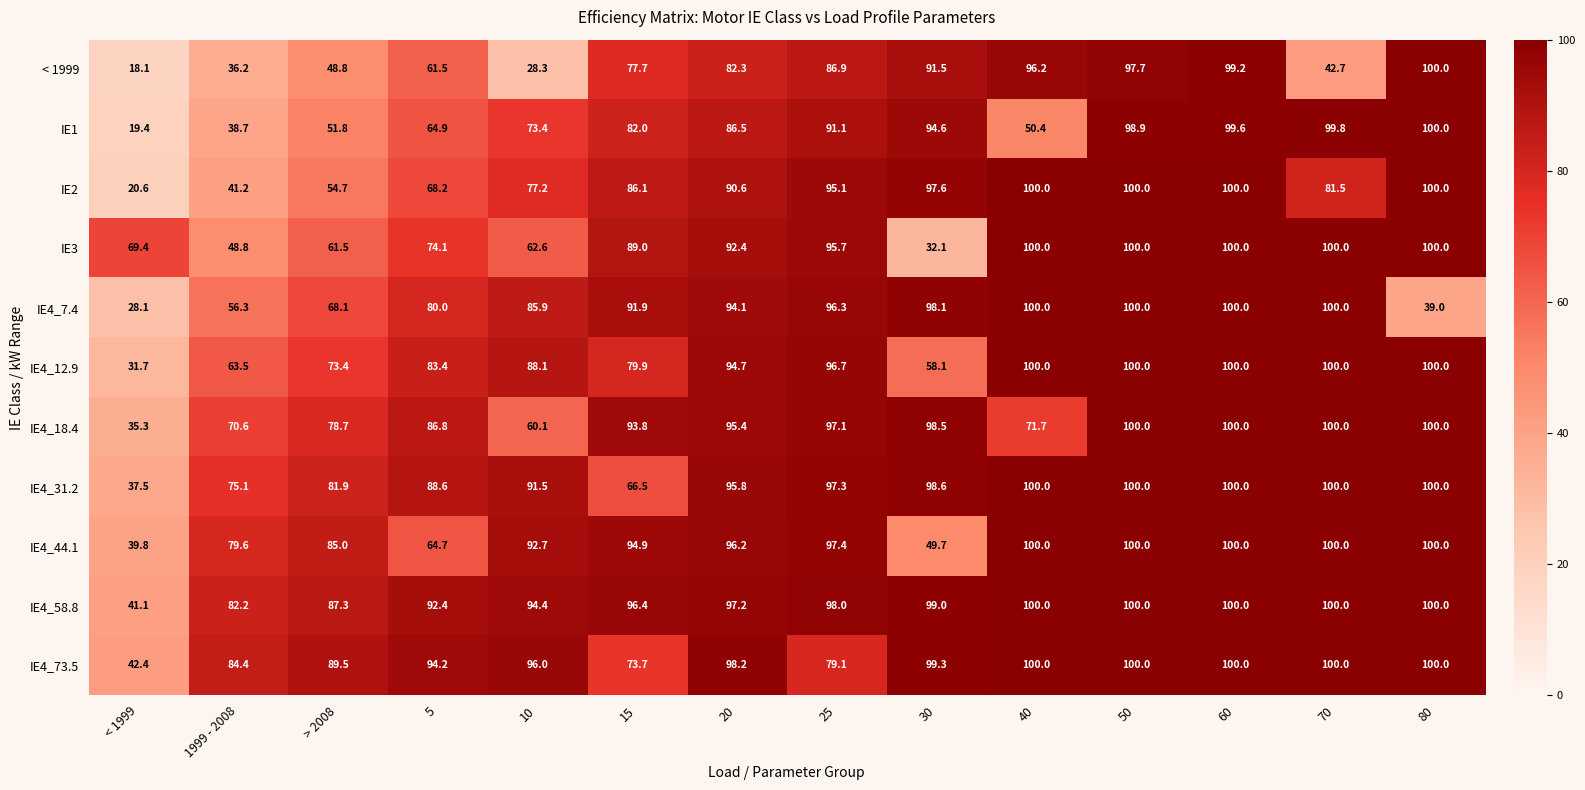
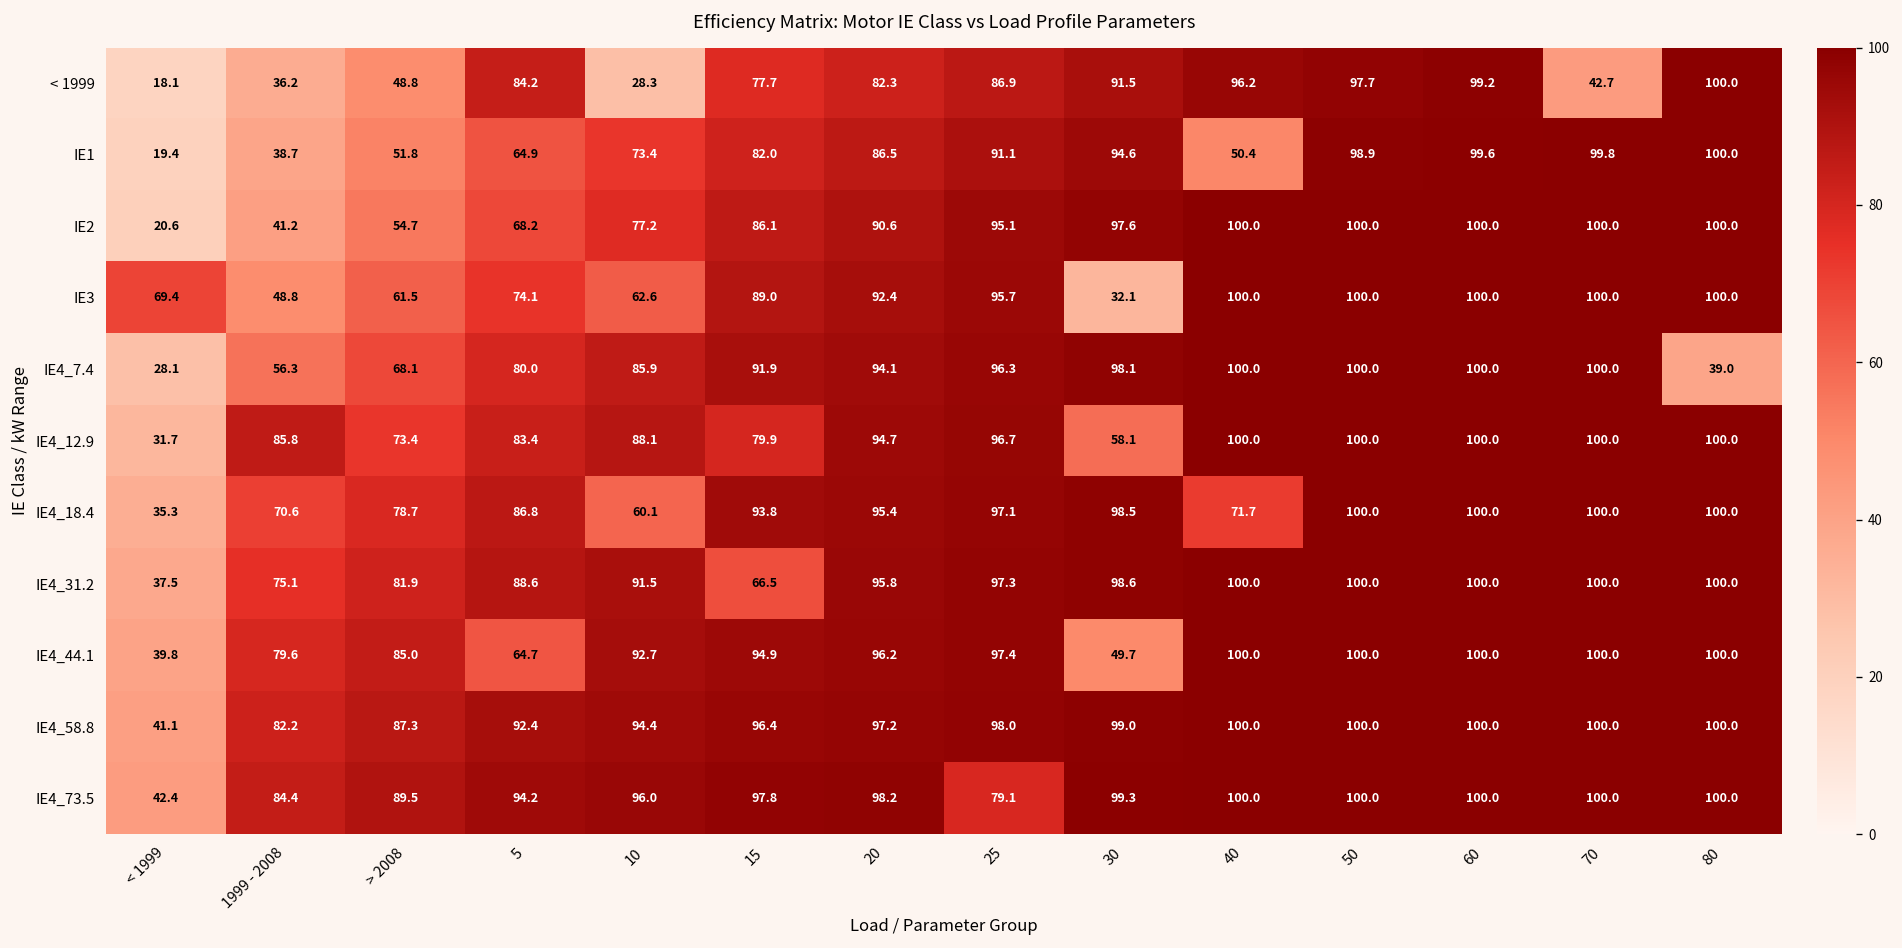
  {
    "< 1999": {
      "< 1999": 18.1,
      "1999 - 2008": 36.2,
      "> 2008": 48.8,
-     "5": 61.5,
+     "5": 84.2,
      "10": 28.3,
      "15": 77.7,
      "20": 82.3,
      "25": 86.9,
      "30": 91.5,
      "40": 96.2,
      "50": 97.7,
      "60": 99.2,
      "70": 42.7,
      "80": 100.0
    },
    "IE1": {
      "< 1999": 19.4,
      "1999 - 2008": 38.7,
      "> 2008": 51.8,
      "5": 64.9,
      "10": 73.4,
      "15": 82.0,
      "20": 86.5,
      "25": 91.1,
      "30": 94.6,
      "40": 50.4,
      "50": 98.9,
      "60": 99.6,
      "70": 99.8,
      "80": 100.0
    },
    "IE2": {
      "< 1999": 20.6,
      "1999 - 2008": 41.2,
      "> 2008": 54.7,
      "5": 68.2,
      "10": 77.2,
      "15": 86.1,
      "20": 90.6,
      "25": 95.1,
      "30": 97.6,
      "40": 100.0,
      "50": 100.0,
      "60": 100.0,
-     "70": 81.5,
+     "70": 100.0,
      "80": 100.0
    },
    "IE3": {
      "< 1999": 69.4,
      "1999 - 2008": 48.8,
      "> 2008": 61.5,
      "5": 74.1,
      "10": 62.6,
      "15": 89.0,
      "20": 92.4,
      "25": 95.7,
      "30": 32.1,
      "40": 100.0,
      "50": 100.0,
      "60": 100.0,
      "70": 100.0,
      "80": 100.0
    },
    "IE4_7.4": {
      "< 1999": 28.1,
      "1999 - 2008": 56.3,
      "> 2008": 68.1,
      "5": 80.0,
      "10": 85.9,
      "15": 91.9,
      "20": 94.1,
      "25": 96.3,
      "30": 98.1,
      "40": 100.0,
      "50": 100.0,
      "60": 100.0,
      "70": 100.0,
      "80": 39.0
    },
    "IE4_12.9": {
      "< 1999": 31.7,
-     "1999 - 2008": 63.5,
+     "1999 - 2008": 85.8,
      "> 2008": 73.4,
      "5": 83.4,
      "10": 88.1,
      "15": 79.9,
      "20": 94.7,
      "25": 96.7,
      "30": 58.1,
      "40": 100.0,
      "50": 100.0,
      "60": 100.0,
      "70": 100.0,
      "80": 100.0
    },
    "IE4_18.4": {
      "< 1999": 35.3,
      "1999 - 2008": 70.6,
      "> 2008": 78.7,
      "5": 86.8,
      "10": 60.1,
      "15": 93.8,
      "20": 95.4,
      "25": 97.1,
      "30": 98.5,
      "40": 71.7,
      "50": 100.0,
      "60": 100.0,
      "70": 100.0,
      "80": 100.0
    },
    "IE4_31.2": {
      "< 1999": 37.5,
      "1999 - 2008": 75.1,
      "> 2008": 81.9,
      "5": 88.6,
      "10": 91.5,
      "15": 66.5,
      "20": 95.8,
      "25": 97.3,
      "30": 98.6,
      "40": 100.0,
      "50": 100.0,
      "60": 100.0,
      "70": 100.0,
      "80": 100.0
    },
    "IE4_44.1": {
      "< 1999": 39.8,
      "1999 - 2008": 79.6,
      "> 2008": 85.0,
      "5": 64.7,
      "10": 92.7,
      "15": 94.9,
      "20": 96.2,
      "25": 97.4,
      "30": 49.7,
      "40": 100.0,
      "50": 100.0,
      "60": 100.0,
      "70": 100.0,
      "80": 100.0
    },
    "IE4_58.8": {
      "< 1999": 41.1,
      "1999 - 2008": 82.2,
      "> 2008": 87.3,
      "5": 92.4,
      "10": 94.4,
      "15": 96.4,
      "20": 97.2,
      "25": 98.0,
      "30": 99.0,
      "40": 100.0,
      "50": 100.0,
      "60": 100.0,
      "70": 100.0,
      "80": 100.0
    },
    "IE4_73.5": {
      "< 1999": 42.4,
      "1999 - 2008": 84.4,
      "> 2008": 89.5,
      "5": 94.2,
      "10": 96.0,
-     "15": 73.7,
+     "15": 97.8,
      "20": 98.2,
      "25": 79.1,
      "30": 99.3,
      "40": 100.0,
      "50": 100.0,
      "60": 100.0,
      "70": 100.0,
      "80": 100.0
    }
  }
